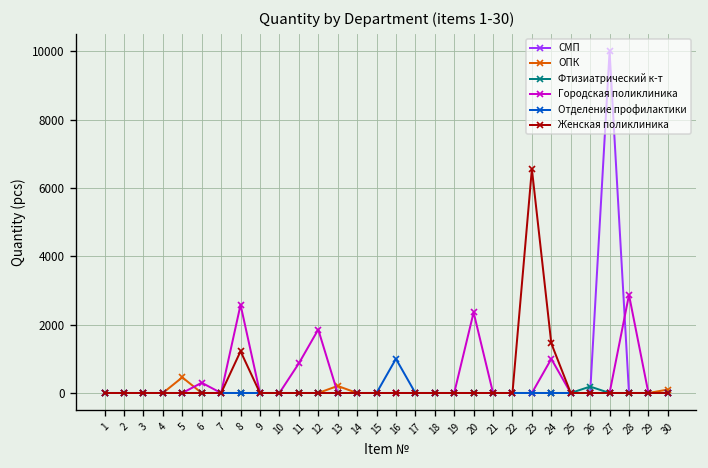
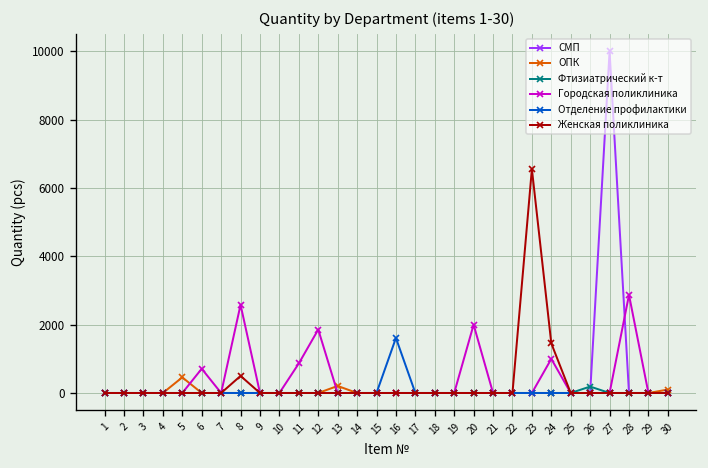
  {
    "ОПК": {
      "5": 500,
      "13": 200,
      "30": 100
    },
    "Фтизиатрический к-т": {
      "26": 200
    },
    "Городская поликлиника": {
-     "6": 300,
+     "6": 700,
      "8": 2600,
      "11": 900,
      "12": 1900,
-     "20": 2400,
+     "20": 2000,
      "24": 1000,
      "28": 2900
    },
    "Отделение профилактики": {
-     "16": 1000
+     "16": 1600
    },
    "Женская поликлиника": {
-     "8": 1200,
+     "8": 500,
      "23": 6600,
      "24": 1500
    }
  }
